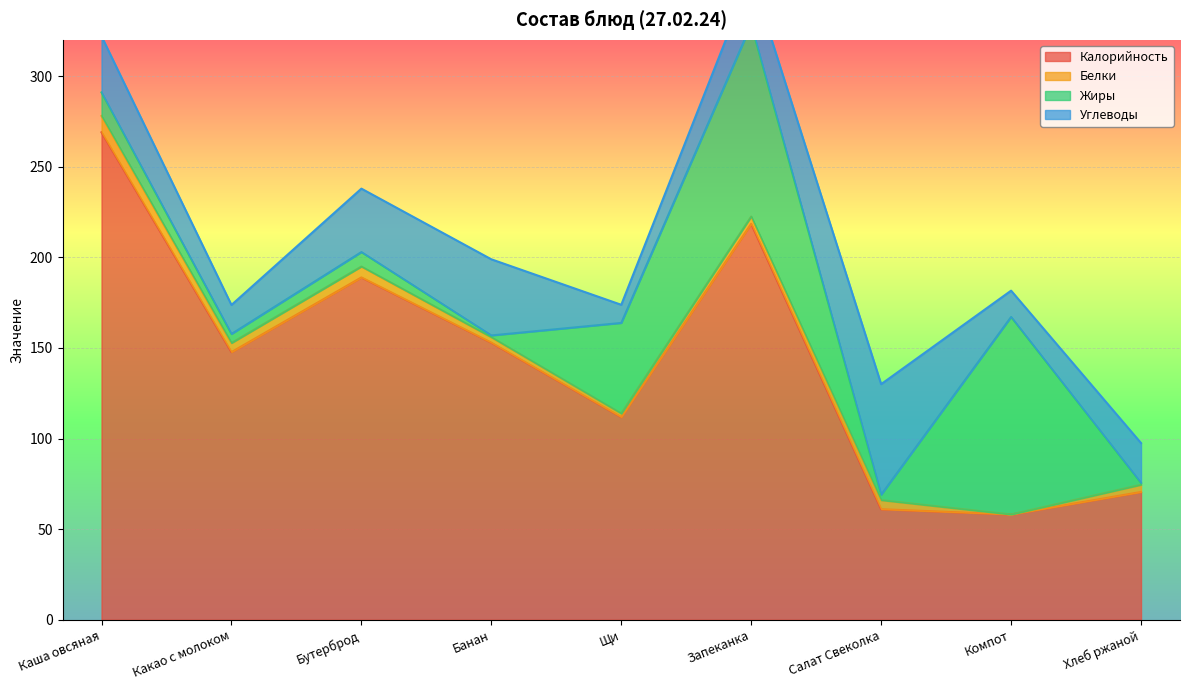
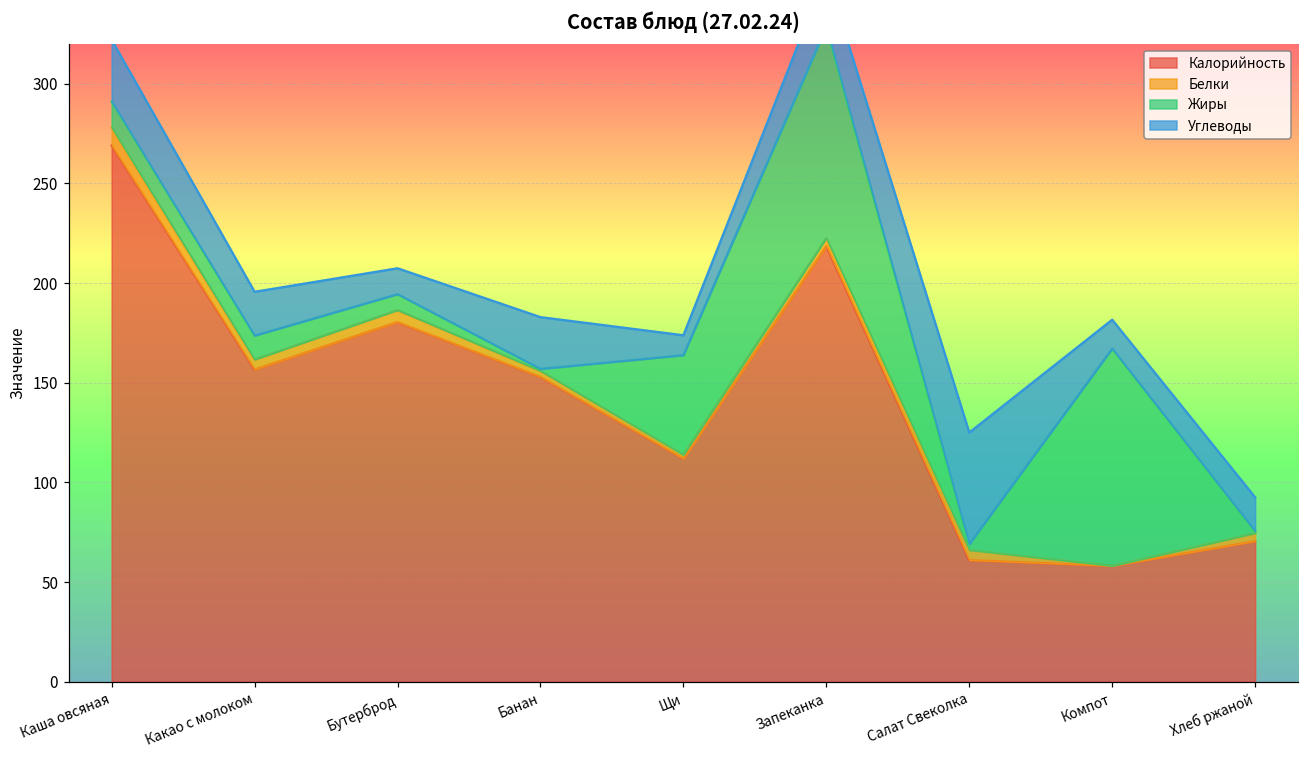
  {
    "Калорийность": {
      "Каша овсяная": 269,
-     "Какао с молоком": 148,
-     "Бутерброд": 189,
+     "Какао с молоком": 157,
+     "Бутерброд": 180,
      "Банан": 153,
      "Щи": 112,
      "Запеканка": 219,
      "Салат Свеколка": 61,
      "Хлеб ржаной": 71
    },
    "Белки": {
      "Каша овсяная": 9,
      "Какао с молоком": 5,
      "Бутерброд": 6,
      "Щи": 2,
      "Запеканка": 4,
      "Салат Свеколка": 5
    },
    "Жиры": {
      "Каша овсяная": 13,
-     "Какао с молоком": 5,
+     "Какао с молоком": 12,
      "Бутерброд": 8,
      "Щи": 50,
      "Салат Свеколка": 3,
      "Компот": 109
    },
    "Углеводы": {
-     "Какао с молоком": 16,
-     "Бутерброд": 35,
-     "Банан": 42,
+     "Какао с молоком": 22,
+     "Бутерброд": 13,
+     "Банан": 26,
      "Щи": 10,
-     "Салат Свеколка": 61,
+     "Салат Свеколка": 56,
      "Компот": 15,
-     "Хлеб ржаной": 22
+     "Хлеб ржаной": 17
    }
  }
